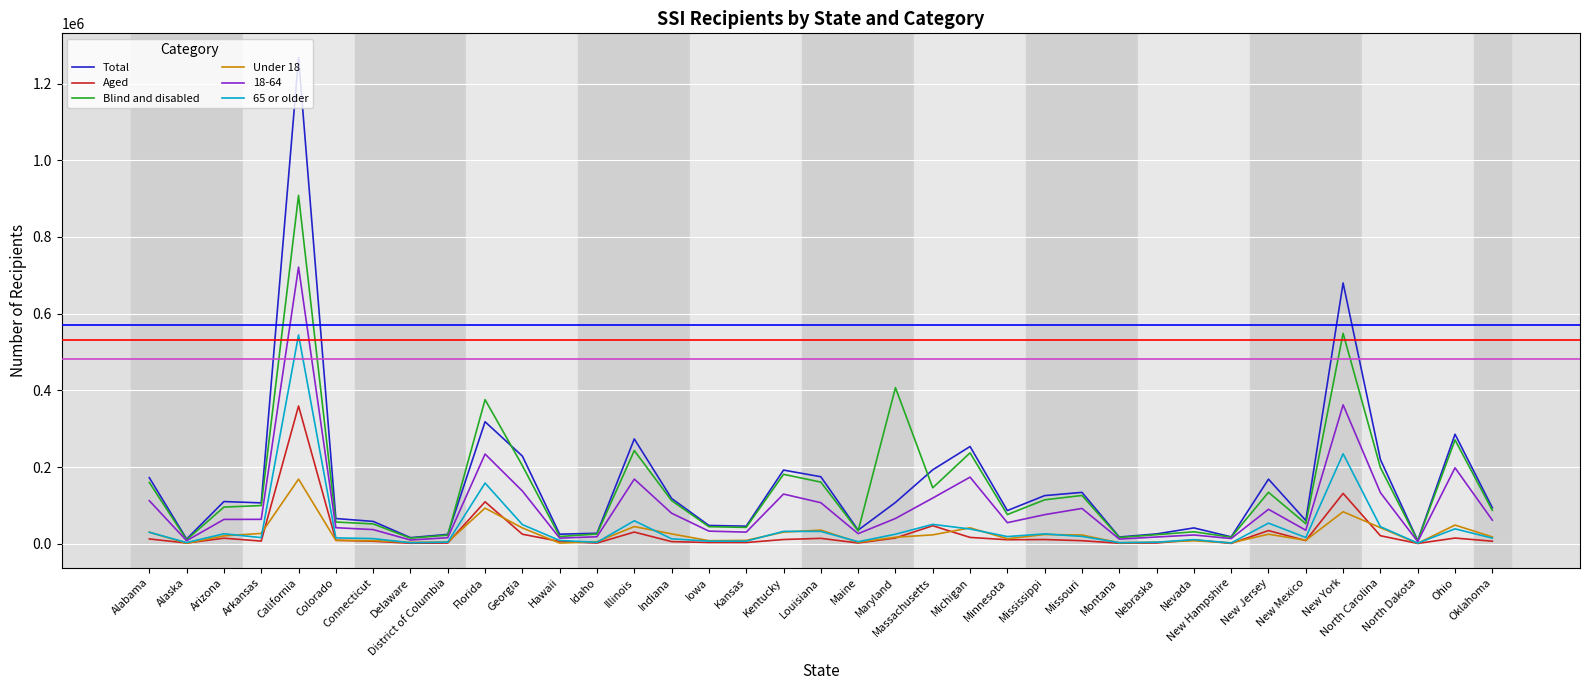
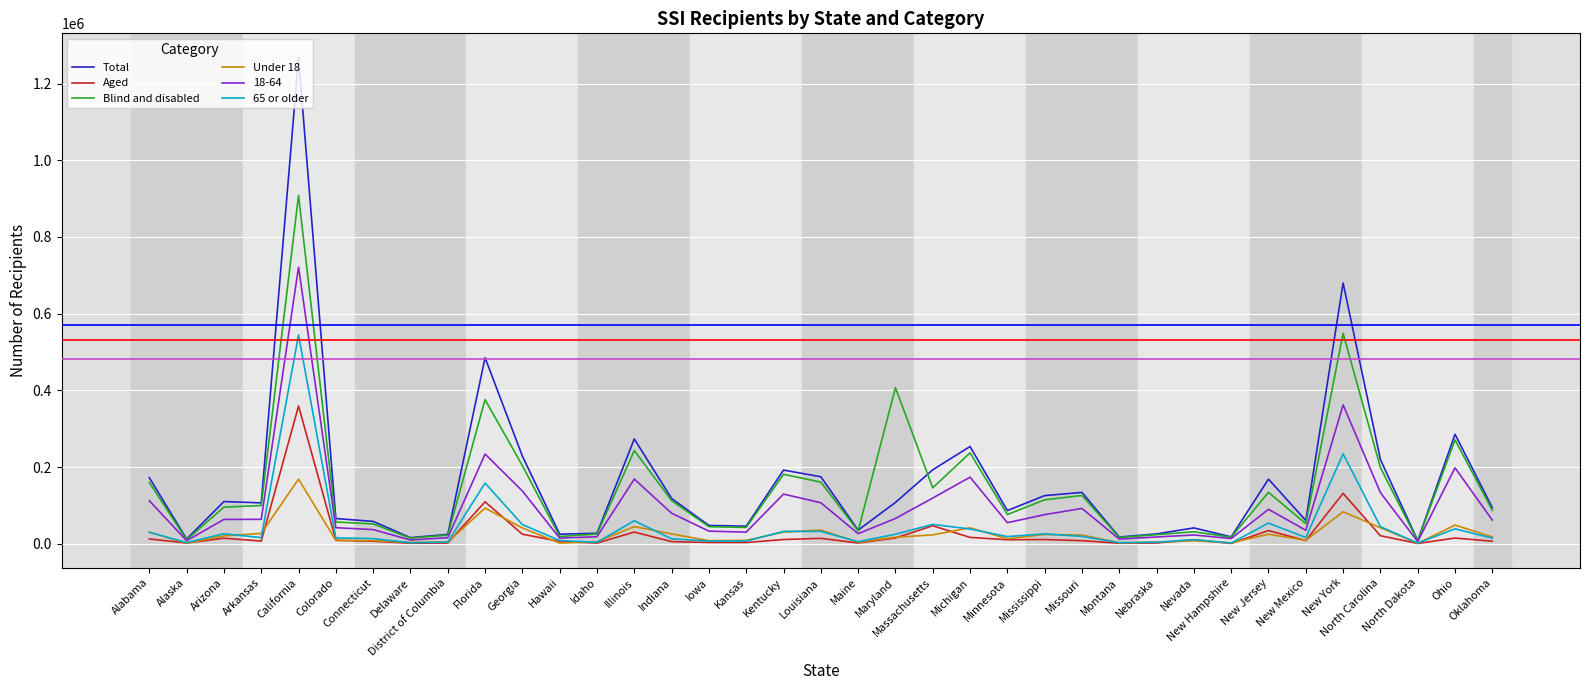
  {
    "Total": {
      "Alabama": 170000,
      "Arizona": 110000,
      "Arkansas": 110000,
      "Colorado": 70000,
-     "Florida": 320000,
+     "Florida": 490000,
      "Georgia": 230000,
      "Illinois": 270000,
      "Kentucky": 190000,
      "Louisiana": 170000,
      "Maryland": 110000,
      "Massachusetts": 190000,
      "Michigan": 250000,
      "Minnesota": 90000,
      "Mississippi": 130000,
      "Missouri": 130000,
      "Nevada": 40000,
      "New Jersey": 170000,
      "New Mexico": 60000,
      "New York": 680000,
      "North Carolina": 220000,
      "Ohio": 290000,
      "Oklahoma": 90000
    },
    "Aged": {
      "Alabama": 10000,
      "Arkansas": 10000,
      "California": 360000,
      "Florida": 110000,
      "Georgia": 20000,
      "Illinois": 30000,
      "Indiana": 10000,
      "Kentucky": 10000,
      "Louisiana": 10000,
      "Michigan": 20000,
      "Mississippi": 10000,
      "Missouri": 10000,
      "New Jersey": 30000,
      "New York": 130000,
      "North Carolina": 20000,
      "Ohio": 10000,
      "Oklahoma": 10000
    },
    "Blind and disabled": {
      "Alabama": 160000,
      "Arizona": 100000,
      "Arkansas": 100000,
      "California": 910000,
      "Colorado": 60000,
      "Florida": 380000,
      "Georgia": 200000,
      "Illinois": 240000,
      "Kentucky": 180000,
      "Louisiana": 160000,
      "Maryland": 410000,
      "Massachusetts": 150000,
      "Michigan": 240000,
      "Minnesota": 80000,
      "Mississippi": 110000,
      "Missouri": 130000,
      "Nevada": 30000,
      "New Jersey": 130000,
      "New Mexico": 50000,
      "New York": 550000,
      "North Carolina": 200000,
      "Ohio": 270000,
      "Oklahoma": 90000
    },
    "Under 18": {
      "Arkansas": 30000,
      "California": 170000,
      "Florida": 90000,
      "Georgia": 40000,
      "Illinois": 40000,
      "Indiana": 30000,
      "Massachusetts": 20000,
      "New Jersey": 20000,
      "New York": 80000,
      "Ohio": 50000
    },
    "18-64": {
      "Alabama": 110000,
      "Arizona": 60000,
      "Arkansas": 60000,
      "California": 720000,
      "Colorado": 40000,
      "Connecticut": 40000,
      "District of Columbia": 20000,
      "Florida": 230000,
      "Georgia": 140000,
      "Idaho": 20000,
      "Illinois": 170000,
      "Indiana": 80000,
      "Iowa": 30000,
      "Kansas": 30000,
      "Kentucky": 130000,
      "Louisiana": 110000,
      "Maine": 30000,
      "Maryland": 70000,
      "Massachusetts": 120000,
      "Michigan": 170000,
      "Minnesota": 50000,
      "Mississippi": 80000,
      "Missouri": 90000,
      "Nevada": 20000,
      "New Jersey": 90000,
      "New Mexico": 40000,
      "New York": 360000,
      "North Carolina": 130000,
      "Ohio": 200000,
      "Oklahoma": 60000
    },
    "65 or older": {
      "Arkansas": 20000,
      "California": 540000,
      "Florida": 160000,
      "Georgia": 50000,
      "Illinois": 60000,
      "Indiana": 10000,
      "Maryland": 20000,
      "New Jersey": 50000,
      "New Mexico": 20000,
      "New York": 230000,
      "Ohio": 40000
    }
  }
